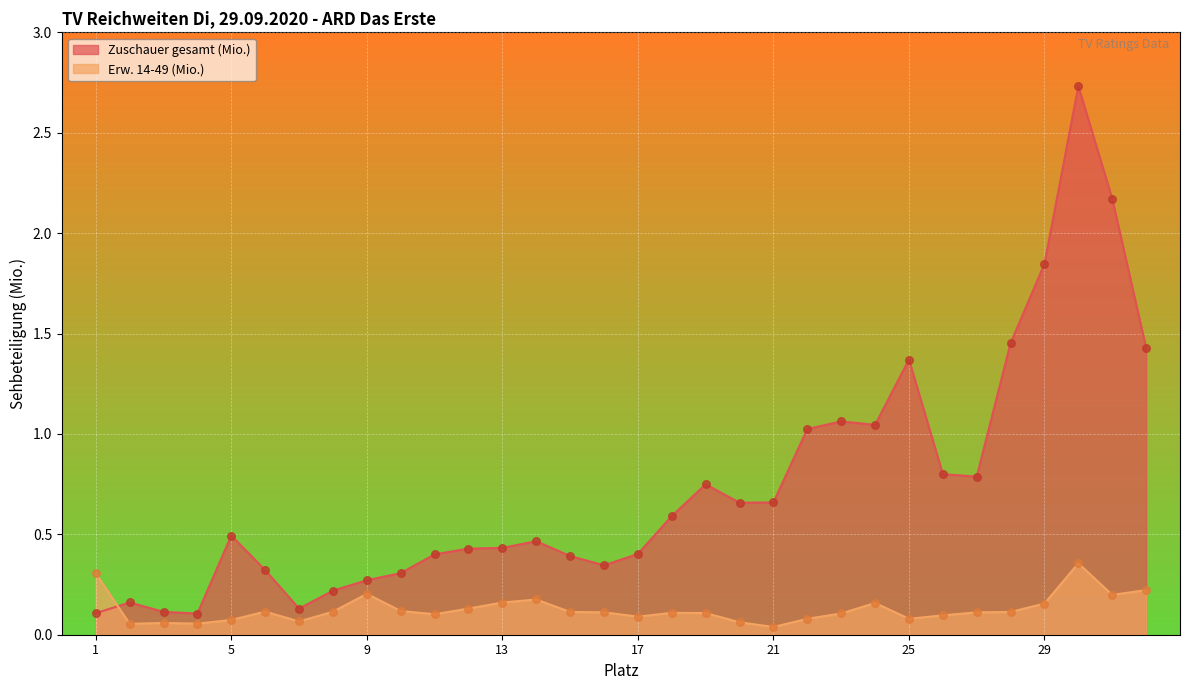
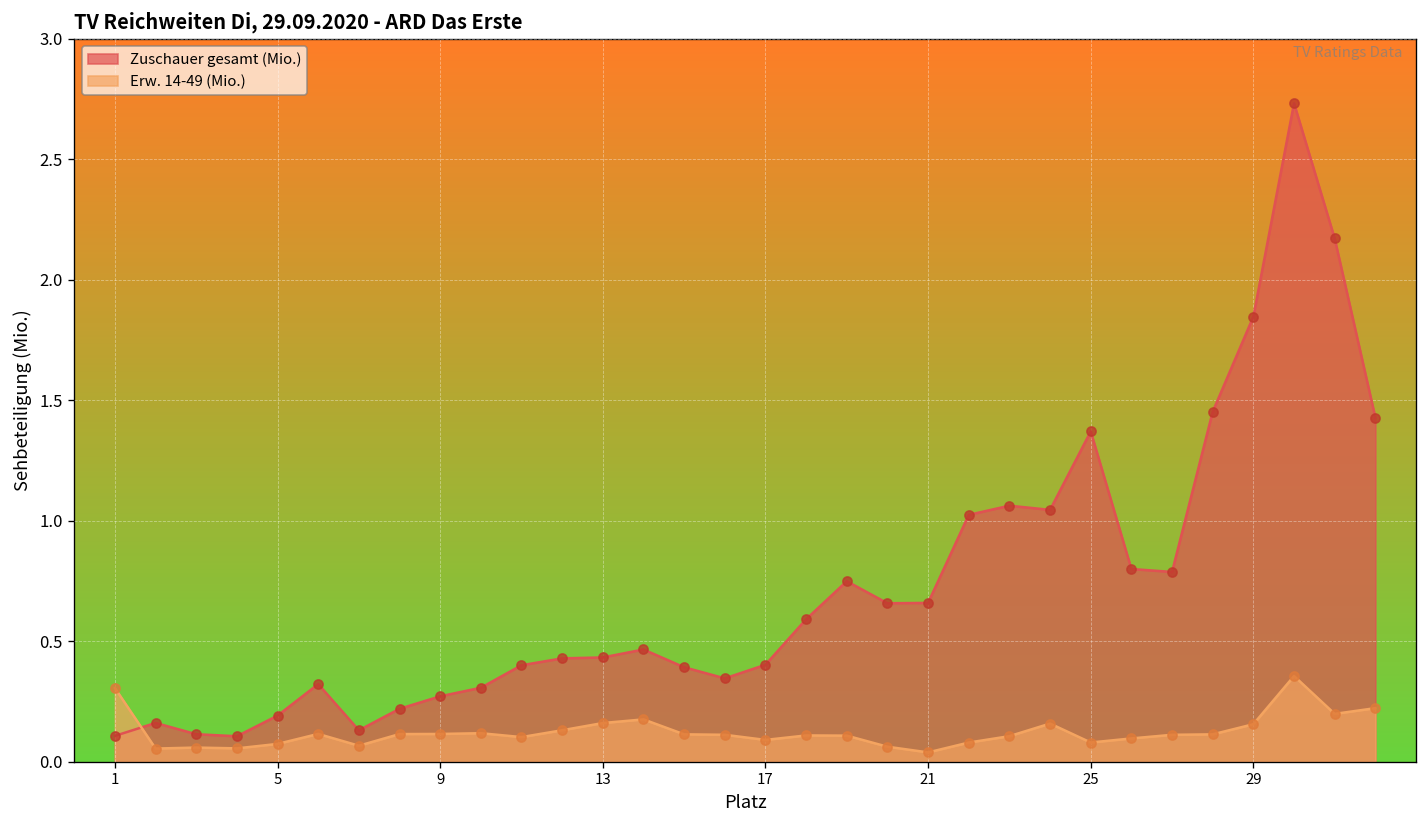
  {
    "Zuschauer gesamt (Mio.)": {
      "1": 0.11,
-     "5": 0.49,
+     "5": 0.19,
      "9": 0.27,
      "13": 0.43,
      "17": 0.40,
      "21": 0.66,
      "25": 1.37,
      "29": 1.85
    },
    "Erw. 14-49 (Mio.)": {
      "1": 0.31,
      "5": 0.07,
-     "9": 0.20,
+     "9": 0.12,
      "13": 0.16,
      "17": 0.09,
      "21": 0.04,
      "25": 0.08,
      "29": 0.16
    }
  }
